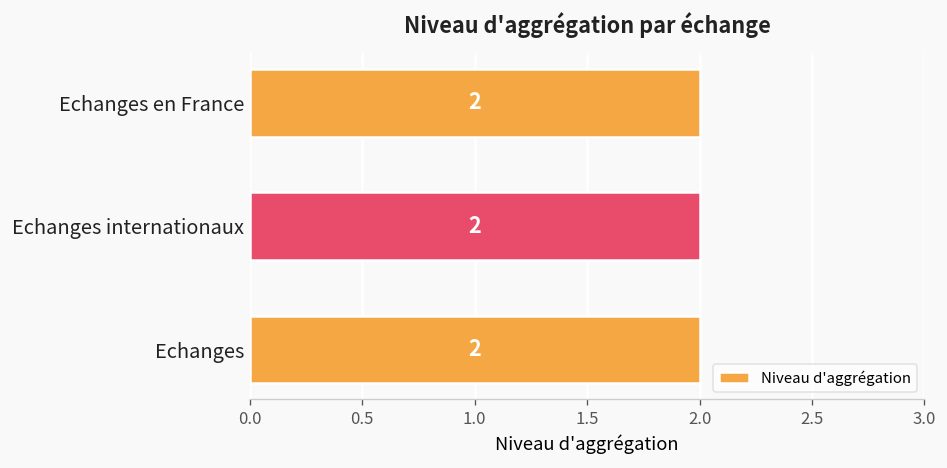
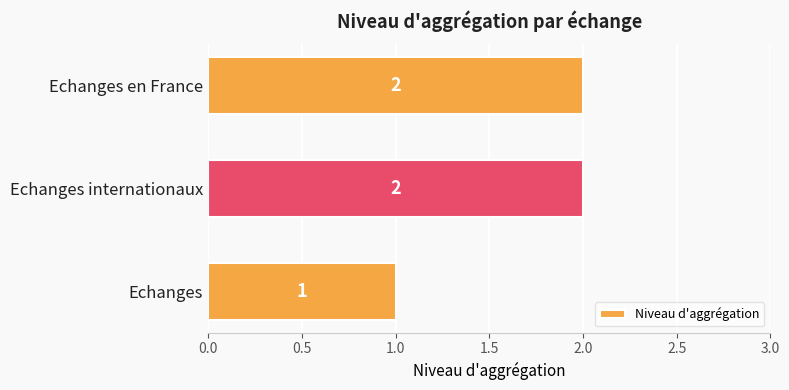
  {
    "Echanges en France": 2,
    "Echanges internationaux": 2,
-   "Echanges": 2
+   "Echanges": 1
  }
